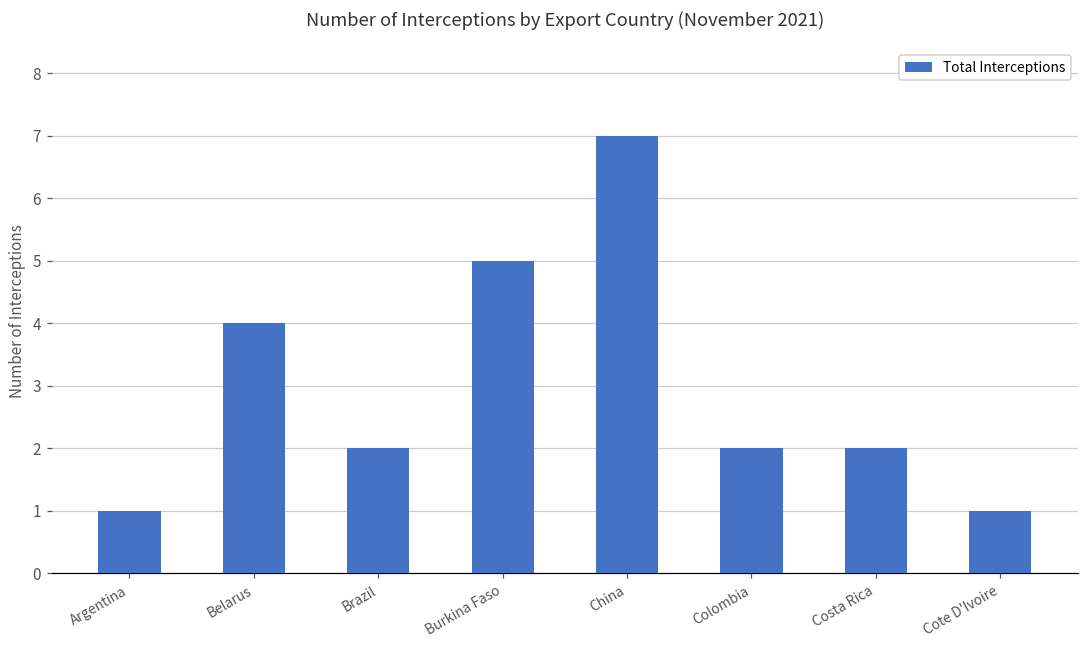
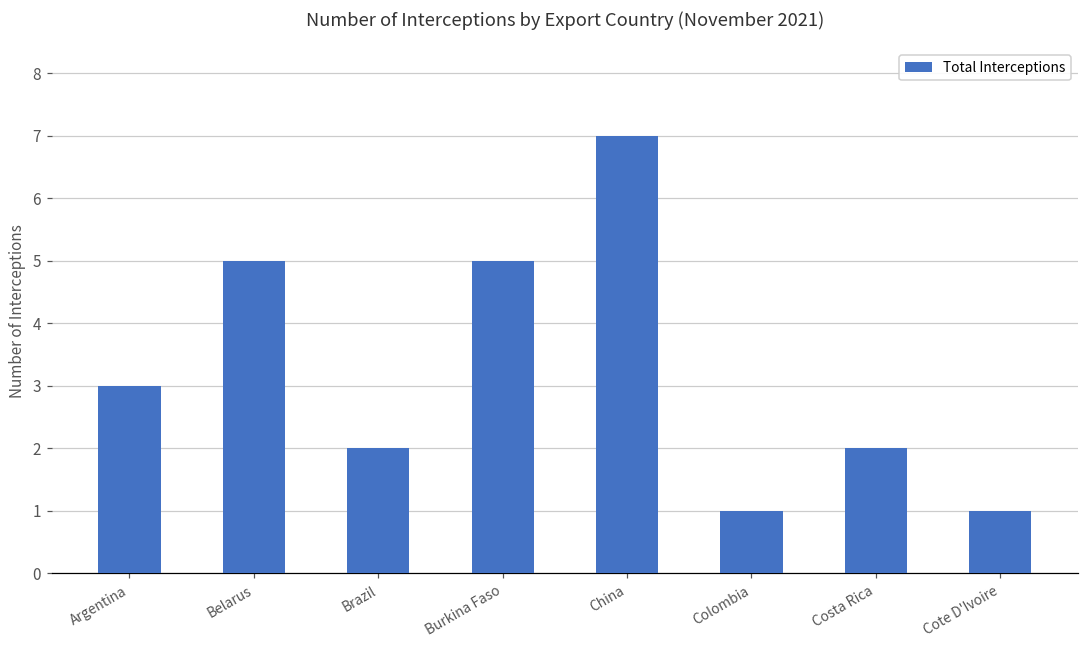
  {
-   "Argentina": 1,
-   "Belarus": 4,
+   "Argentina": 3,
+   "Belarus": 5,
    "Brazil": 2,
    "Burkina Faso": 5,
    "China": 7,
-   "Colombia": 2,
+   "Colombia": 1,
    "Costa Rica": 2,
    "Cote D'Ivoire": 1
  }
